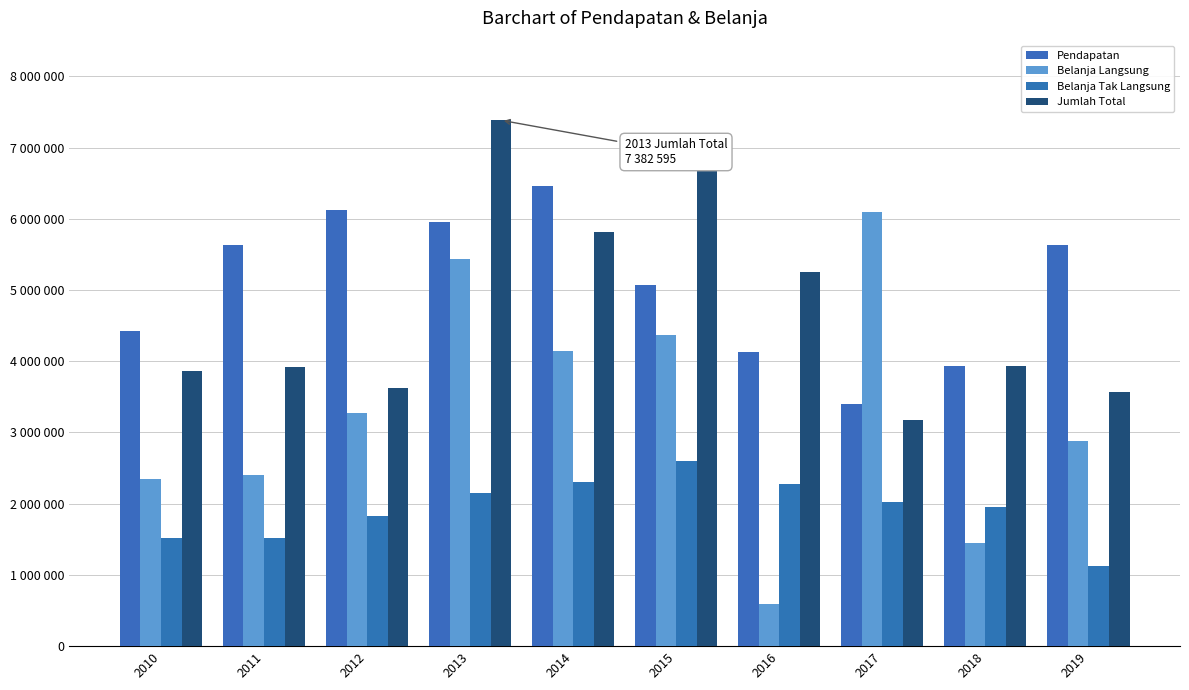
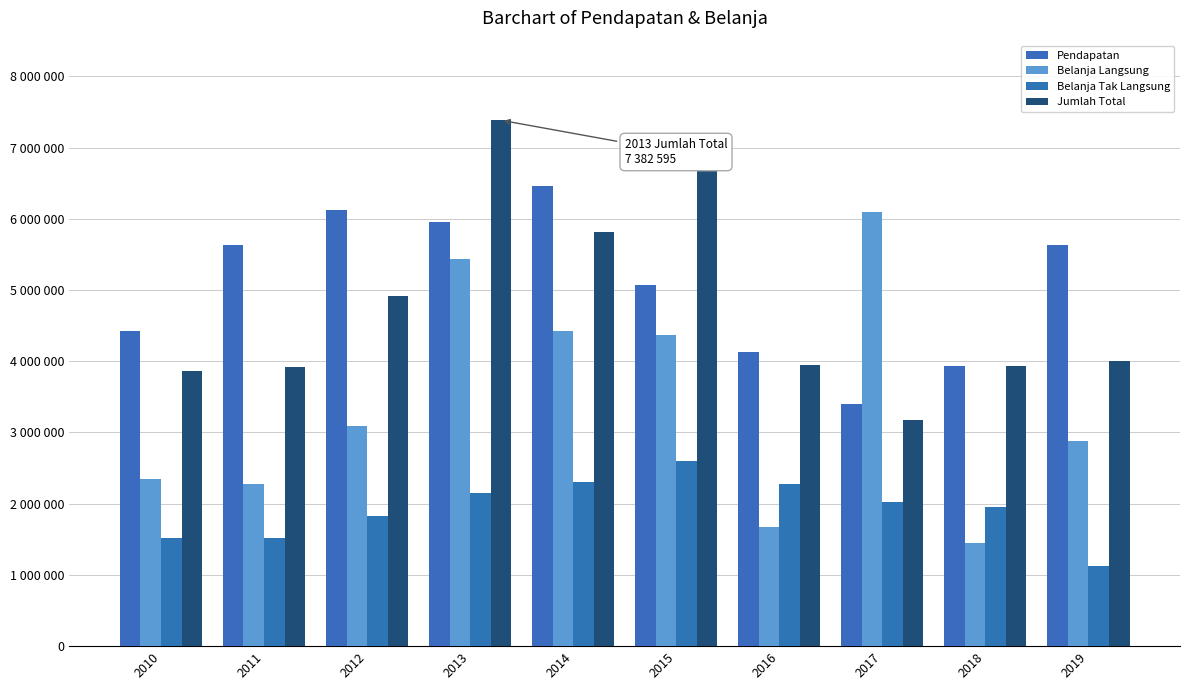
  {
    "Belanja Langsung": {
      "2010": 2300000,
-     "2011": 2400000,
-     "2012": 3300000,
+     "2011": 2300000,
+     "2012": 3100000,
      "2013": 5400000,
-     "2014": 4100000,
+     "2014": 4400000,
      "2015": 4400000,
-     "2016": 600000,
+     "2016": 1700000,
      "2017": 6100000,
      "2018": 1500000,
      "2019": 2900000
    },
    "Jumlah Total": {
      "2010": 3900000,
      "2011": 3900000,
-     "2012": 3600000,
+     "2012": 4900000,
      "2013": 7400000,
      "2014": 5800000,
-     "2016": 5300000,
+     "2016": 4000000,
      "2017": 3200000,
      "2018": 3900000,
-     "2019": 3600000
+     "2019": 4000000
    }
  }
